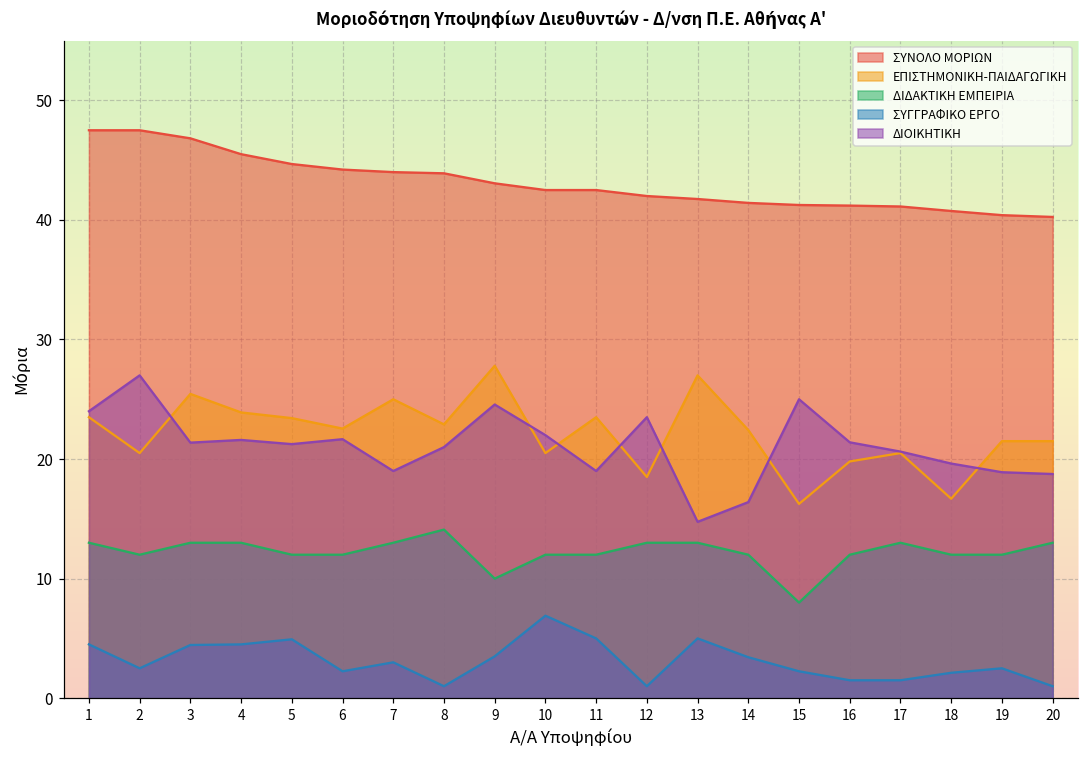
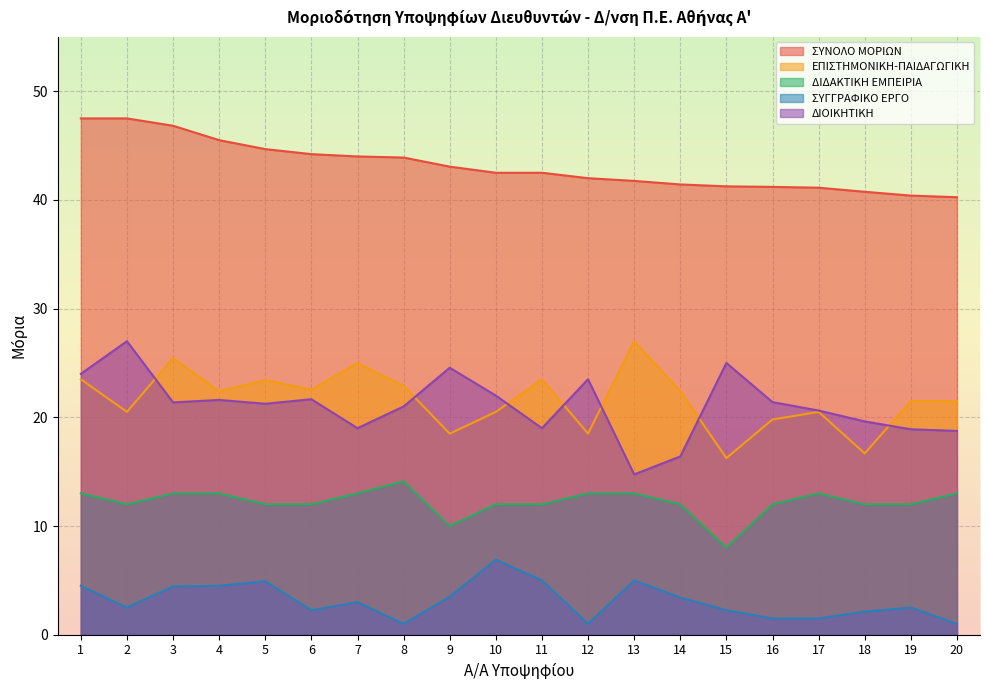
  {
    "ΣΥΝΟΛΟ ΜΟΡΙΩΝ": {
      "1": 47.5,
      "2": 47.5,
      "3": 46.8,
      "4": 45.5,
      "5": 44.7,
      "6": 44.2,
      "7": 44.0,
      "8": 43.9,
      "9": 43.1,
      "10": 42.5,
      "11": 42.5,
      "12": 42.0,
      "13": 41.8,
      "14": 41.4,
      "15": 41.3,
      "16": 41.2,
      "17": 41.1,
      "18": 40.8,
      "19": 40.4,
      "20": 40.3
    },
    "ΕΠΙΣΤΗΜΟΝΙΚΗ-ΠΑΙΔΑΓΩΓΙΚΗ": {
      "1": 23.5,
      "2": 20.5,
      "3": 25.5,
-     "4": 23.9,
+     "4": 22.4,
      "5": 23.4,
      "6": 22.6,
      "7": 25.0,
      "8": 22.9,
-     "9": 27.8,
+     "9": 18.5,
      "10": 20.5,
      "11": 23.5,
      "12": 18.5,
      "13": 27.0,
      "14": 22.4,
      "15": 16.3,
      "16": 19.8,
      "18": 16.7,
      "19": 21.5,
      "20": 21.5
    },
    "ΔΙΔΑΚΤΙΚΗ ΕΜΠΕΙΡΙΑ": {
      "1": 13.0,
      "2": 12.0,
      "3": 13.0,
      "4": 13.0,
      "5": 12.0,
      "6": 12.0,
      "7": 13.0,
      "8": 14.1,
      "9": 10.0,
      "10": 12.0,
      "11": 12.0,
      "12": 13.0,
      "13": 13.0,
      "14": 12.0,
      "15": 8.0,
      "16": 12.0,
      "17": 13.0,
      "18": 12.0,
      "19": 12.0,
      "20": 13.0
    },
    "ΣΥΓΓΡΑΦΙΚΟ ΕΡΓΟ": {
      "1": 4.5,
      "2": 2.5,
      "3": 4.5,
      "4": 4.5,
      "5": 4.9,
      "6": 2.3,
      "7": 3.0,
      "8": 1.0,
      "9": 3.5,
      "10": 6.9,
      "11": 5.0,
      "12": 1.0,
      "13": 5.0,
      "14": 3.4,
      "15": 2.3,
      "16": 1.5,
      "17": 1.5,
      "18": 2.1,
      "19": 2.5,
      "20": 1.0
    },
    "ΔΙΟΙΚΗΤΙΚΗ": {
      "1": 24.0,
      "2": 27.0,
      "3": 21.4,
      "4": 21.6,
      "5": 21.3,
      "6": 21.7,
      "7": 19.0,
      "8": 21.0,
      "9": 24.6,
      "10": 22.0,
      "11": 19.0,
      "12": 23.5,
      "13": 14.8,
      "14": 16.4,
      "15": 25.0,
      "16": 21.4,
      "18": 19.6,
      "19": 18.9,
      "20": 18.8
    }
  }
